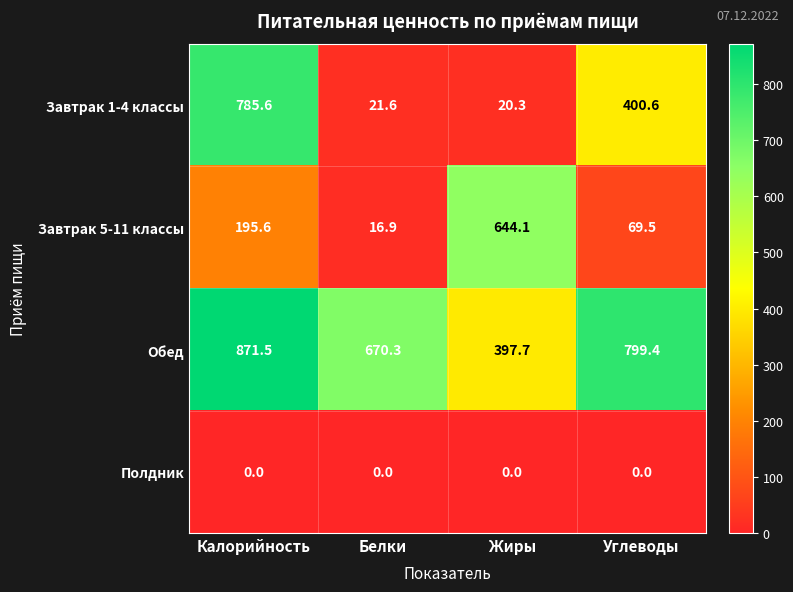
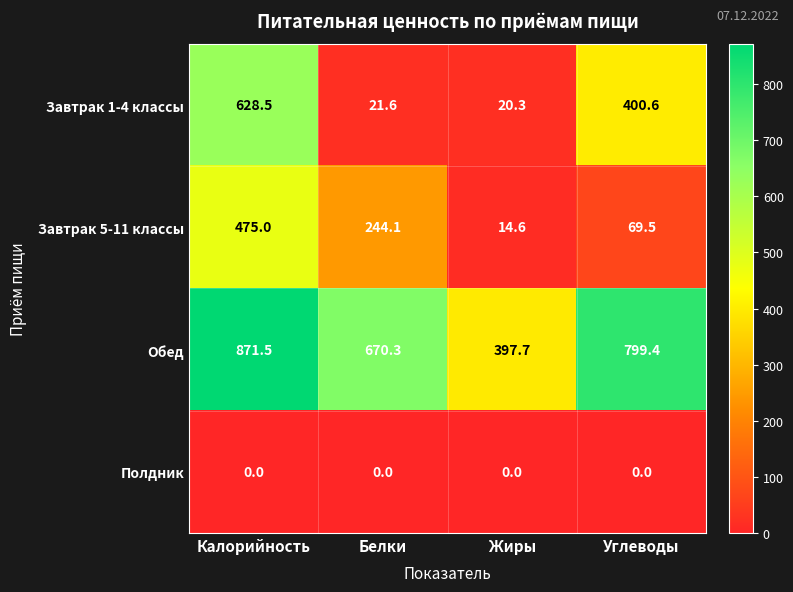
  {
    "Завтрак 1-4 классы": {
-     "Калорийность": 785.6,
+     "Калорийность": 628.5,
      "Белки": 21.6,
      "Жиры": 20.3,
      "Углеводы": 400.6
    },
    "Завтрак 5-11 классы": {
-     "Калорийность": 195.6,
-     "Белки": 16.9,
-     "Жиры": 644.1,
+     "Калорийность": 475.0,
+     "Белки": 244.1,
+     "Жиры": 14.6,
      "Углеводы": 69.5
    },
    "Обед": {
      "Калорийность": 871.5,
      "Белки": 670.3,
      "Жиры": 397.7,
      "Углеводы": 799.4
    },
    "Полдник": {
      "Калорийность": 0.0,
      "Белки": 0.0,
      "Жиры": 0.0,
      "Углеводы": 0.0
    }
  }
